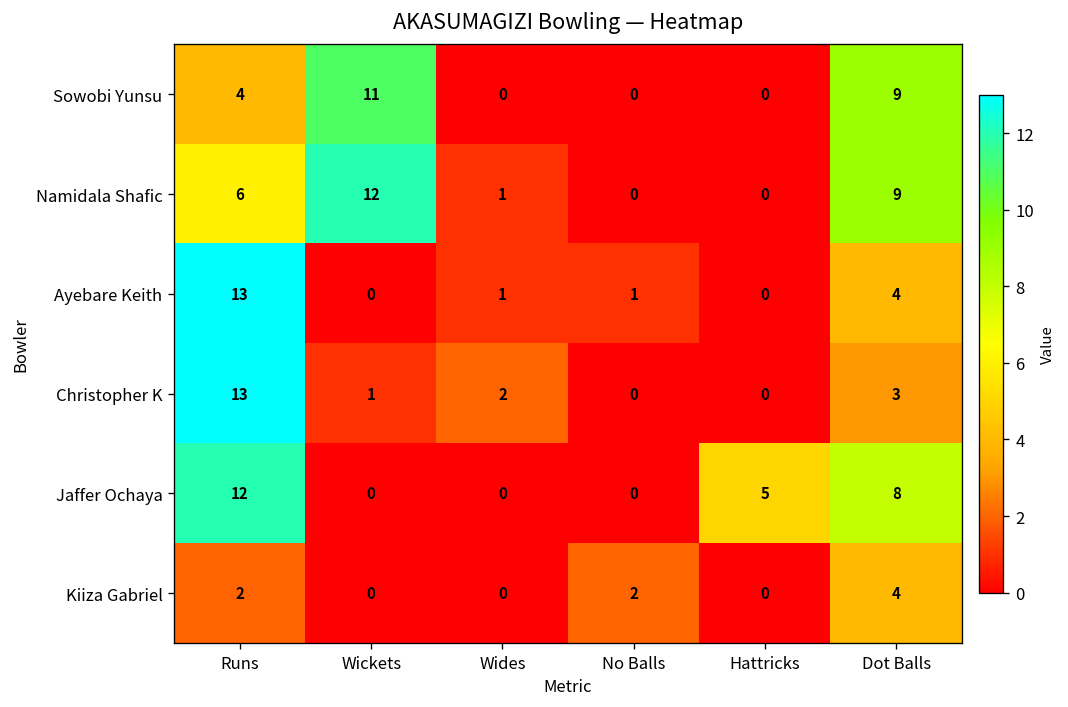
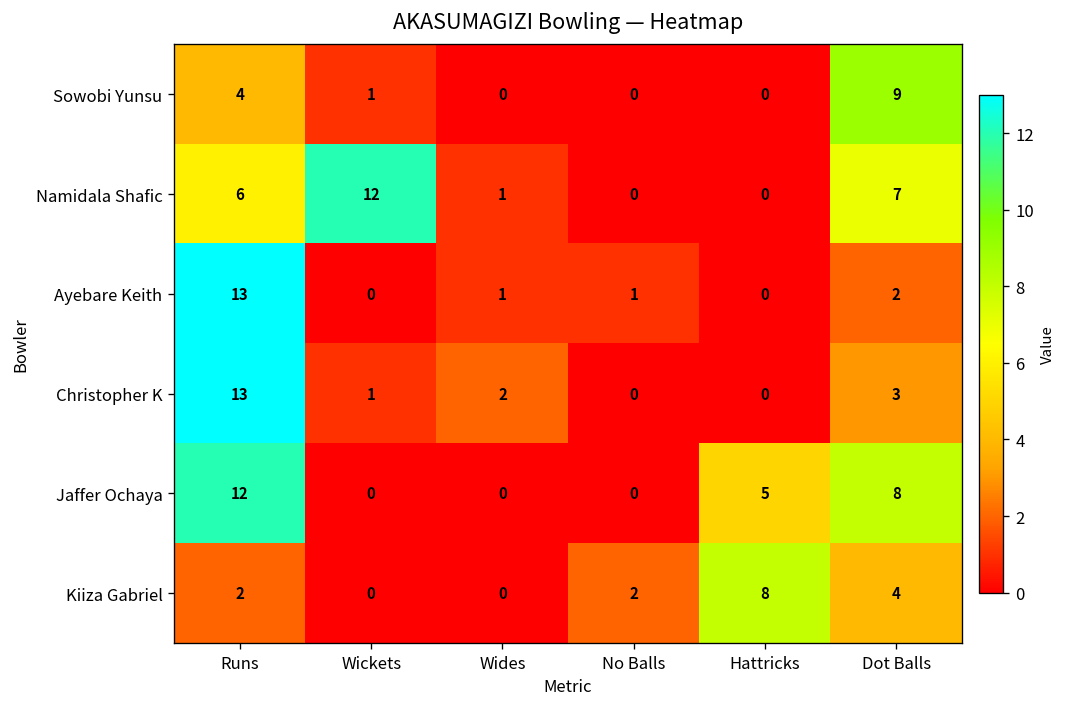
  {
    "Sowobi Yunsu": {
      "Runs": 4,
-     "Wickets": 11,
+     "Wickets": 1,
      "Wides": 0,
      "No Balls": 0,
      "Hattricks": 0,
      "Dot Balls": 9
    },
    "Namidala Shafic": {
      "Runs": 6,
      "Wickets": 12,
      "Wides": 1,
      "No Balls": 0,
      "Hattricks": 0,
-     "Dot Balls": 9
+     "Dot Balls": 7
    },
    "Ayebare Keith": {
      "Runs": 13,
      "Wickets": 0,
      "Wides": 1,
      "No Balls": 1,
      "Hattricks": 0,
-     "Dot Balls": 4
+     "Dot Balls": 2
    },
    "Christopher K": {
      "Runs": 13,
      "Wickets": 1,
      "Wides": 2,
      "No Balls": 0,
      "Hattricks": 0,
      "Dot Balls": 3
    },
    "Jaffer Ochaya": {
      "Runs": 12,
      "Wickets": 0,
      "Wides": 0,
      "No Balls": 0,
      "Hattricks": 5,
      "Dot Balls": 8
    },
    "Kiiza Gabriel": {
      "Runs": 2,
      "Wickets": 0,
      "Wides": 0,
      "No Balls": 2,
-     "Hattricks": 0,
+     "Hattricks": 8,
      "Dot Balls": 4
    }
  }
